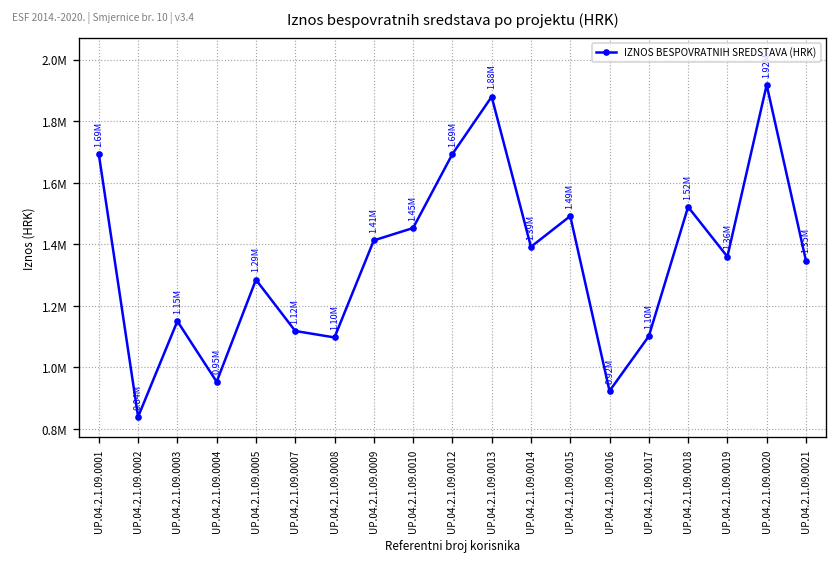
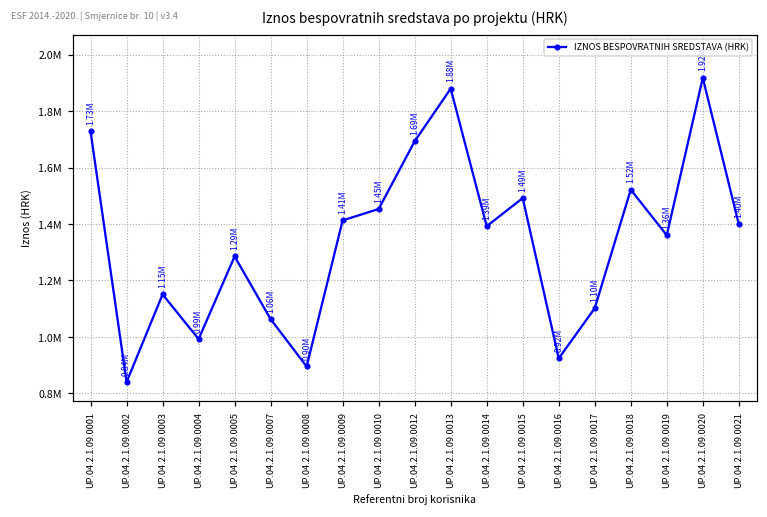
  {
-   "UP.04.2.1.09.0001": "1.69M",
+   "UP.04.2.1.09.0001": "1.73M",
    "UP.04.2.1.09.0002": "0.84M",
    "UP.04.2.1.09.0003": "1.15M",
-   "UP.04.2.1.09.0004": "0.95M",
+   "UP.04.2.1.09.0004": "0.99M",
    "UP.04.2.1.09.0005": "1.29M",
-   "UP.04.2.1.09.0007": "1.12M",
-   "UP.04.2.1.09.0008": "1.10M",
+   "UP.04.2.1.09.0007": "1.06M",
+   "UP.04.2.1.09.0008": "0.90M",
    "UP.04.2.1.09.0009": "1.41M",
    "UP.04.2.1.09.0010": "1.45M",
    "UP.04.2.1.09.0012": "1.69M",
    "UP.04.2.1.09.0013": "1.88M",
    "UP.04.2.1.09.0014": "1.39M",
    "UP.04.2.1.09.0015": "1.49M",
    "UP.04.2.1.09.0016": "0.92M",
    "UP.04.2.1.09.0017": "1.10M",
    "UP.04.2.1.09.0018": "1.52M",
    "UP.04.2.1.09.0019": "1.36M",
-   "UP.04.2.1.09.0021": "1.35M"
+   "UP.04.2.1.09.0021": "1.40M"
  }
